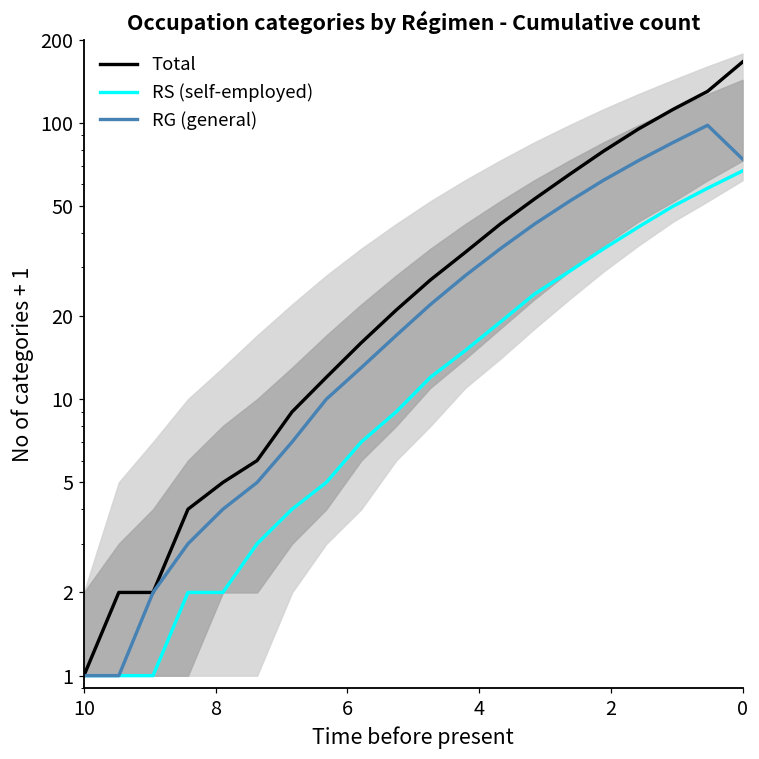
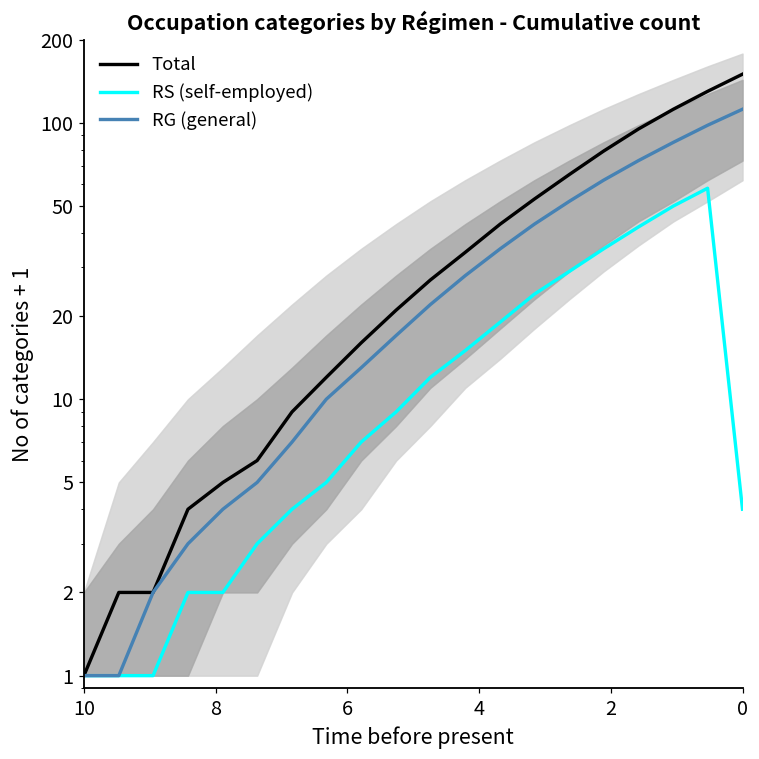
  {
    "Total": {
-     "0": 170
+     "0": 150
    },
    "RS (self-employed)": {
-     "0": 67
+     "0": 4
    },
    "RG (general)": {
-     "0": 74
+     "0": 110
    }
  }
